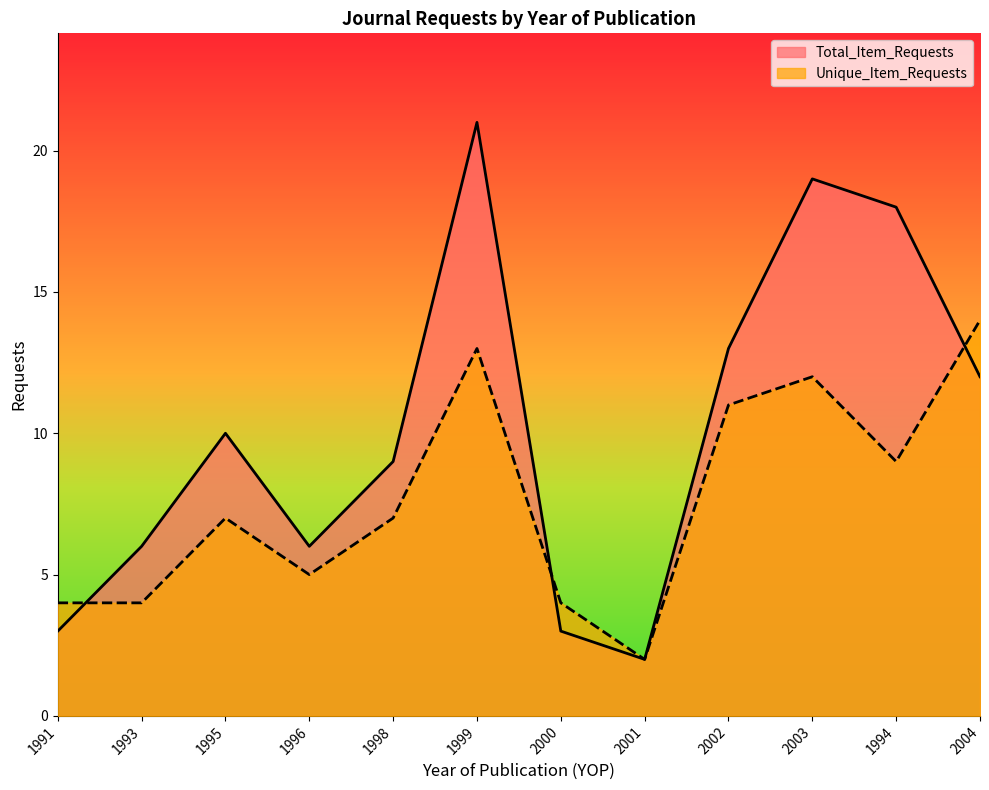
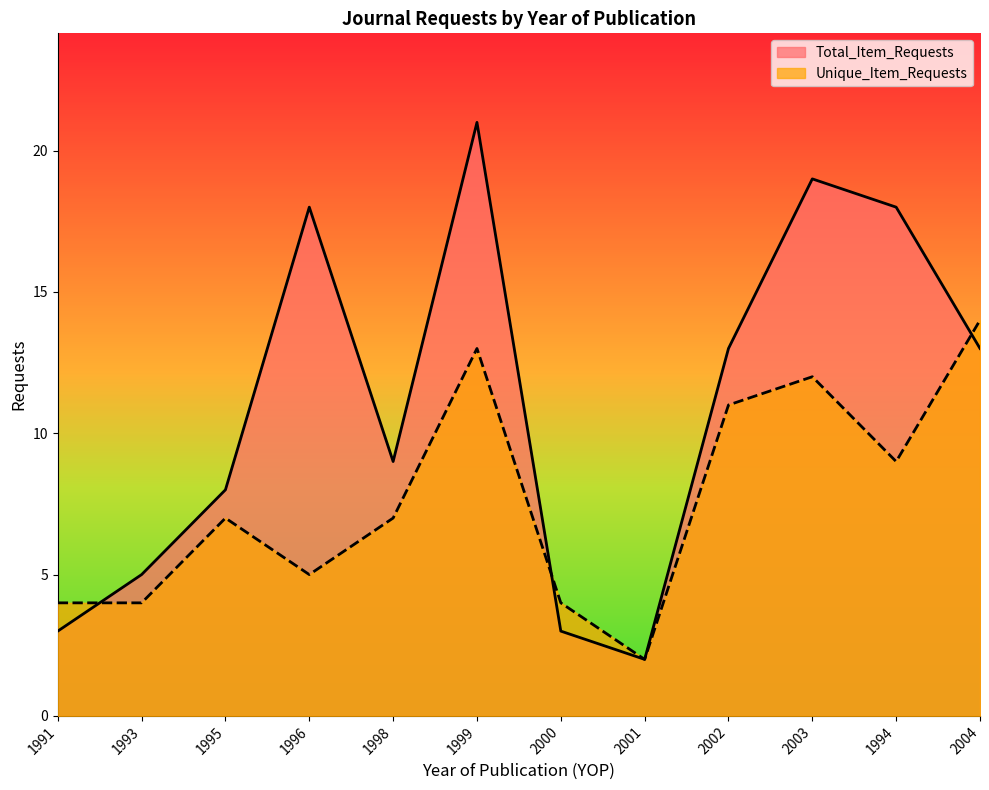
  {
    "Total_Item_Requests": {
      "1991": 3,
-     "1993": 6,
-     "1995": 10,
-     "1996": 6,
+     "1993": 5,
+     "1995": 8,
+     "1996": 18,
      "1998": 9,
      "1999": 21,
      "2000": 3,
      "2002": 13,
      "2003": 19,
      "1994": 18,
-     "2004": 12
+     "2004": 13
    },
    "Unique_Item_Requests": {
      "1991": 4,
      "1993": 4,
      "1995": 7,
      "1996": 5,
      "1998": 7,
      "1999": 13,
      "2000": 4,
      "2002": 11,
      "2003": 12,
      "1994": 9,
      "2004": 14
    }
  }
